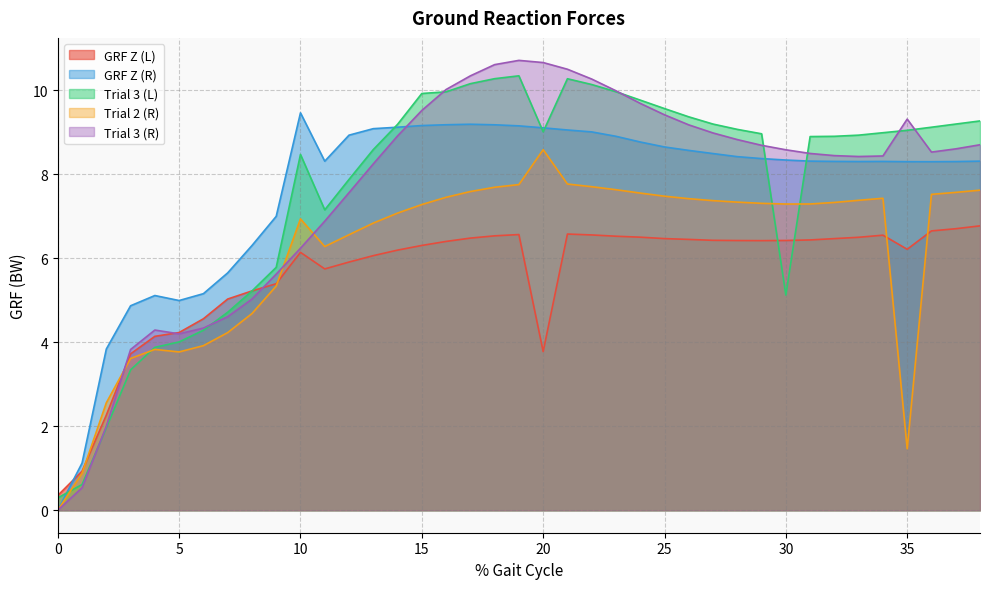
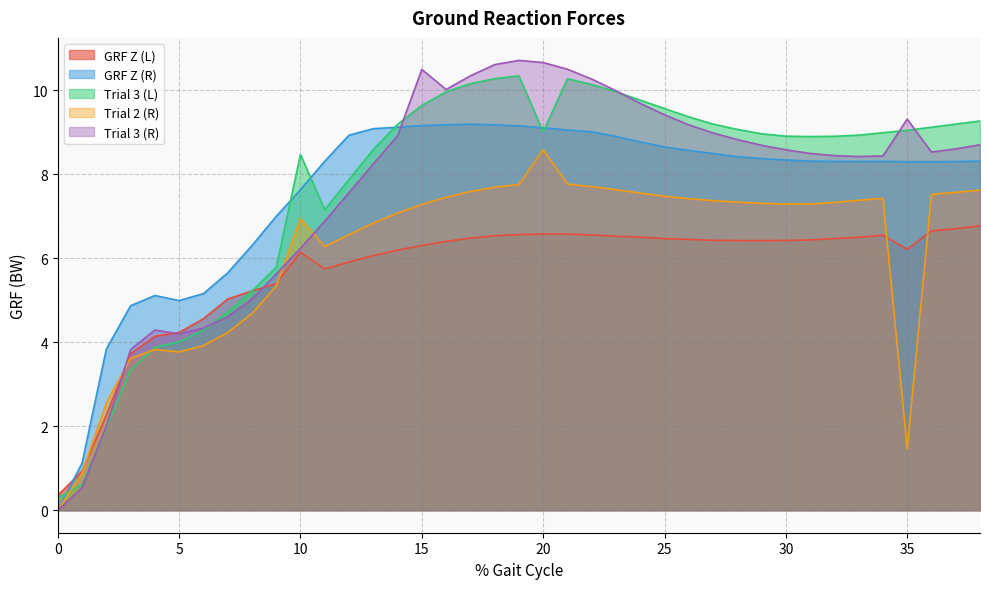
  {
    "GRF Z (L)": {
      "10": 6.1,
      "15": 6.3,
-     "20": 3.8,
+     "20": 6.6,
      "25": 6.5,
      "30": 6.4,
      "35": 6.2
    },
    "GRF Z (R)": {
      "5": 5.0,
-     "10": 9.5,
+     "10": 7.6,
      "15": 9.2,
      "20": 9.1,
      "25": 8.6,
      "30": 8.3,
      "35": 8.3
    },
    "Trial 3 (L)": {
      "5": 4.0,
      "10": 8.5,
-     "15": 9.9,
+     "15": 9.6,
      "20": 9.0,
      "25": 9.6,
-     "30": 5.1,
+     "30": 8.9,
      "35": 9.0
    },
    "Trial 2 (R)": {
      "5": 3.8,
      "10": 6.9,
      "15": 7.3,
      "20": 8.6,
      "25": 7.5,
      "30": 7.3,
      "35": 1.5
    },
    "Trial 3 (R)": {
      "10": 6.2,
-     "15": 9.5,
+     "15": 10.5,
      "20": 10.7,
      "25": 9.4,
      "30": 8.6,
      "35": 9.3
    }
  }
